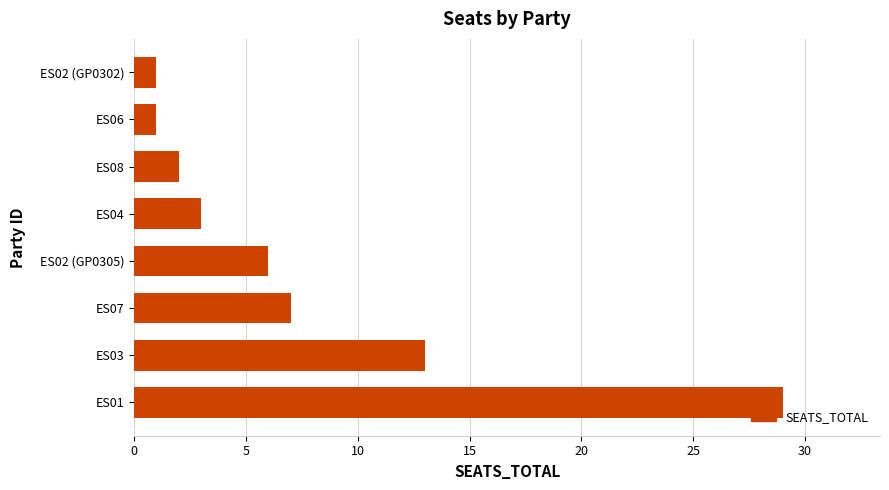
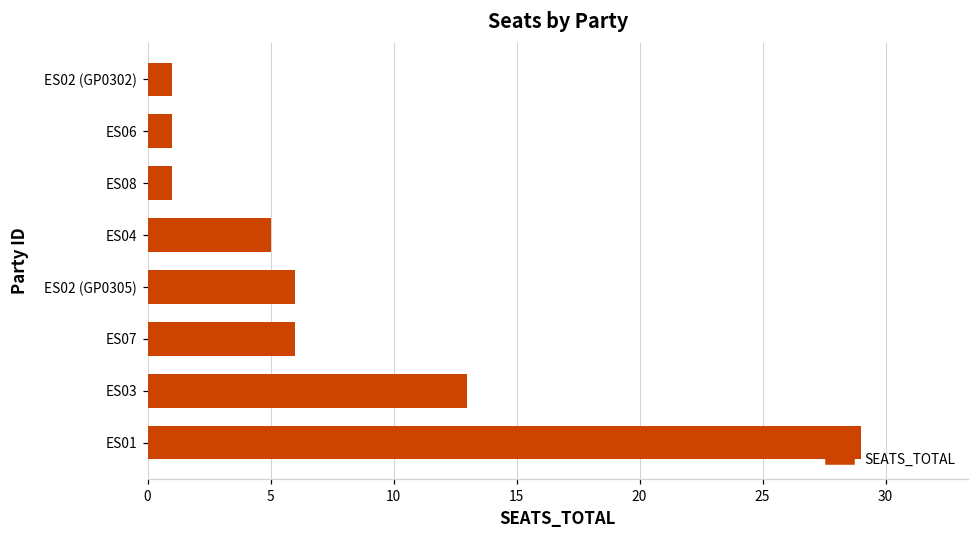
  {
    "ES02 (GP0302)": 1,
    "ES06": 1,
-   "ES08": 2,
-   "ES04": 3,
+   "ES08": 1,
+   "ES04": 5,
    "ES02 (GP0305)": 6,
-   "ES07": 7,
+   "ES07": 6,
    "ES03": 13,
    "ES01": 29
  }
